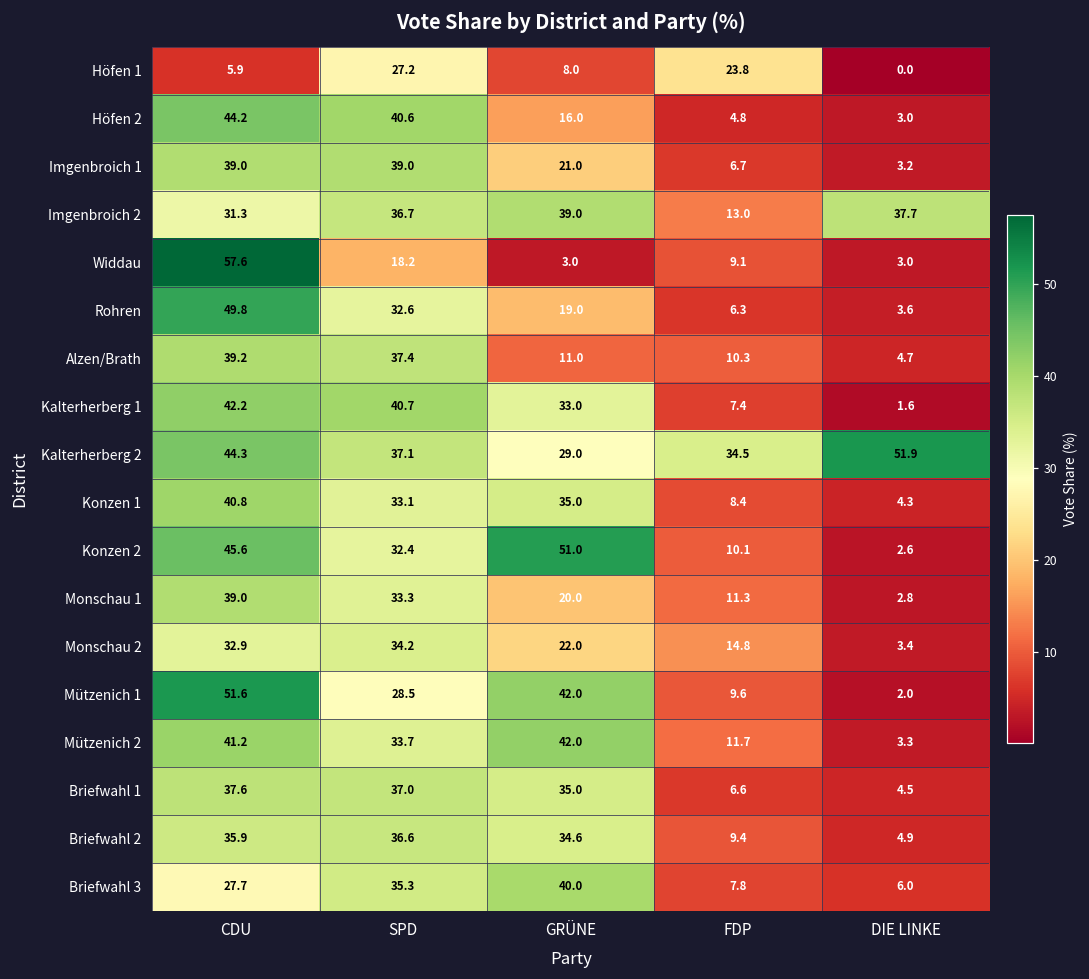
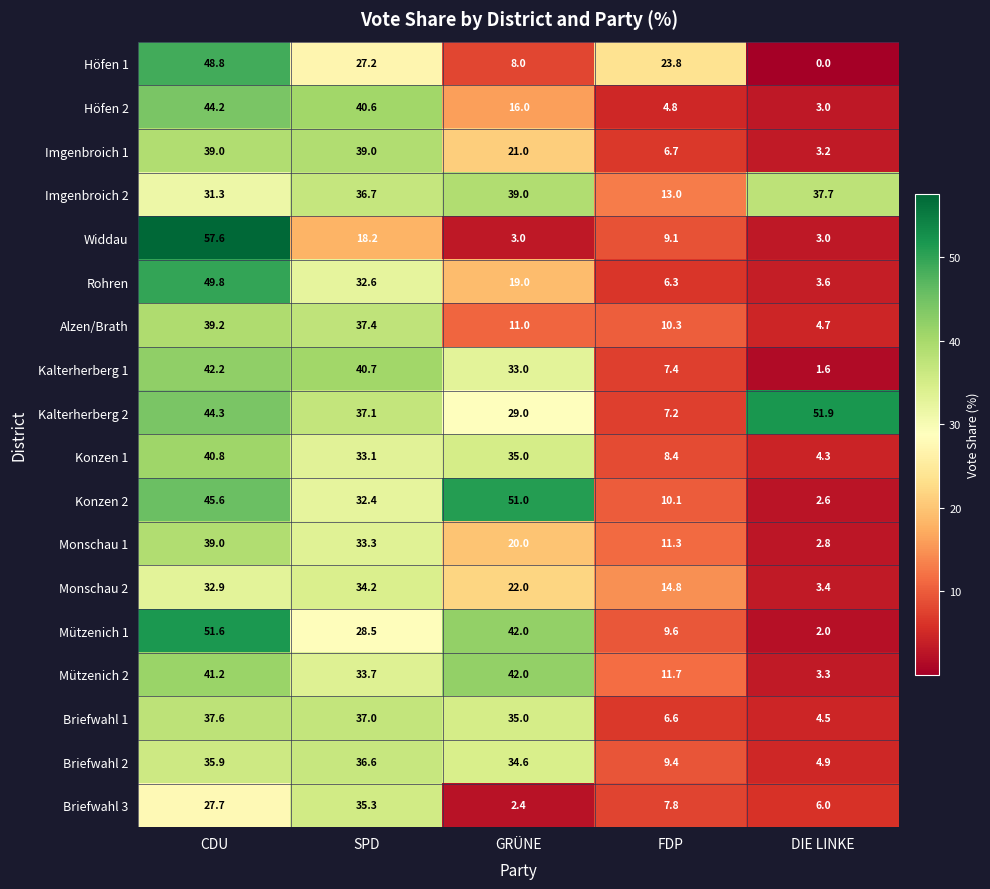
  {
    "Höfen 1": {
-     "CDU": 5.9,
+     "CDU": 48.8,
      "SPD": 27.2,
      "GRÜNE": 8.0,
      "FDP": 23.8,
      "DIE LINKE": 0.0
    },
    "Höfen 2": {
      "CDU": 44.2,
      "SPD": 40.6,
      "GRÜNE": 16.0,
      "FDP": 4.8,
      "DIE LINKE": 3.0
    },
    "Imgenbroich 1": {
      "CDU": 39.0,
      "SPD": 39.0,
      "GRÜNE": 21.0,
      "FDP": 6.7,
      "DIE LINKE": 3.2
    },
    "Imgenbroich 2": {
      "CDU": 31.3,
      "SPD": 36.7,
      "GRÜNE": 39.0,
      "FDP": 13.0,
      "DIE LINKE": 37.7
    },
    "Widdau": {
      "CDU": 57.6,
      "SPD": 18.2,
      "GRÜNE": 3.0,
      "FDP": 9.1,
      "DIE LINKE": 3.0
    },
    "Rohren": {
      "CDU": 49.8,
      "SPD": 32.6,
      "GRÜNE": 19.0,
      "FDP": 6.3,
      "DIE LINKE": 3.6
    },
    "Alzen/Brath": {
      "CDU": 39.2,
      "SPD": 37.4,
      "GRÜNE": 11.0,
      "FDP": 10.3,
      "DIE LINKE": 4.7
    },
    "Kalterherberg 1": {
      "CDU": 42.2,
      "SPD": 40.7,
      "GRÜNE": 33.0,
      "FDP": 7.4,
      "DIE LINKE": 1.6
    },
    "Kalterherberg 2": {
      "CDU": 44.3,
      "SPD": 37.1,
      "GRÜNE": 29.0,
-     "FDP": 34.5,
+     "FDP": 7.2,
      "DIE LINKE": 51.9
    },
    "Konzen 1": {
      "CDU": 40.8,
      "SPD": 33.1,
      "GRÜNE": 35.0,
      "FDP": 8.4,
      "DIE LINKE": 4.3
    },
    "Konzen 2": {
      "CDU": 45.6,
      "SPD": 32.4,
      "GRÜNE": 51.0,
      "FDP": 10.1,
      "DIE LINKE": 2.6
    },
    "Monschau 1": {
      "CDU": 39.0,
      "SPD": 33.3,
      "GRÜNE": 20.0,
      "FDP": 11.3,
      "DIE LINKE": 2.8
    },
    "Monschau 2": {
      "CDU": 32.9,
      "SPD": 34.2,
      "GRÜNE": 22.0,
      "FDP": 14.8,
      "DIE LINKE": 3.4
    },
    "Mützenich 1": {
      "CDU": 51.6,
      "SPD": 28.5,
      "GRÜNE": 42.0,
      "FDP": 9.6,
      "DIE LINKE": 2.0
    },
    "Mützenich 2": {
      "CDU": 41.2,
      "SPD": 33.7,
      "GRÜNE": 42.0,
      "FDP": 11.7,
      "DIE LINKE": 3.3
    },
    "Briefwahl 1": {
      "CDU": 37.6,
      "SPD": 37.0,
      "GRÜNE": 35.0,
      "FDP": 6.6,
      "DIE LINKE": 4.5
    },
    "Briefwahl 2": {
      "CDU": 35.9,
      "SPD": 36.6,
      "GRÜNE": 34.6,
      "FDP": 9.4,
      "DIE LINKE": 4.9
    },
    "Briefwahl 3": {
      "CDU": 27.7,
      "SPD": 35.3,
-     "GRÜNE": 40.0,
+     "GRÜNE": 2.4,
      "FDP": 7.8,
      "DIE LINKE": 6.0
    }
  }
